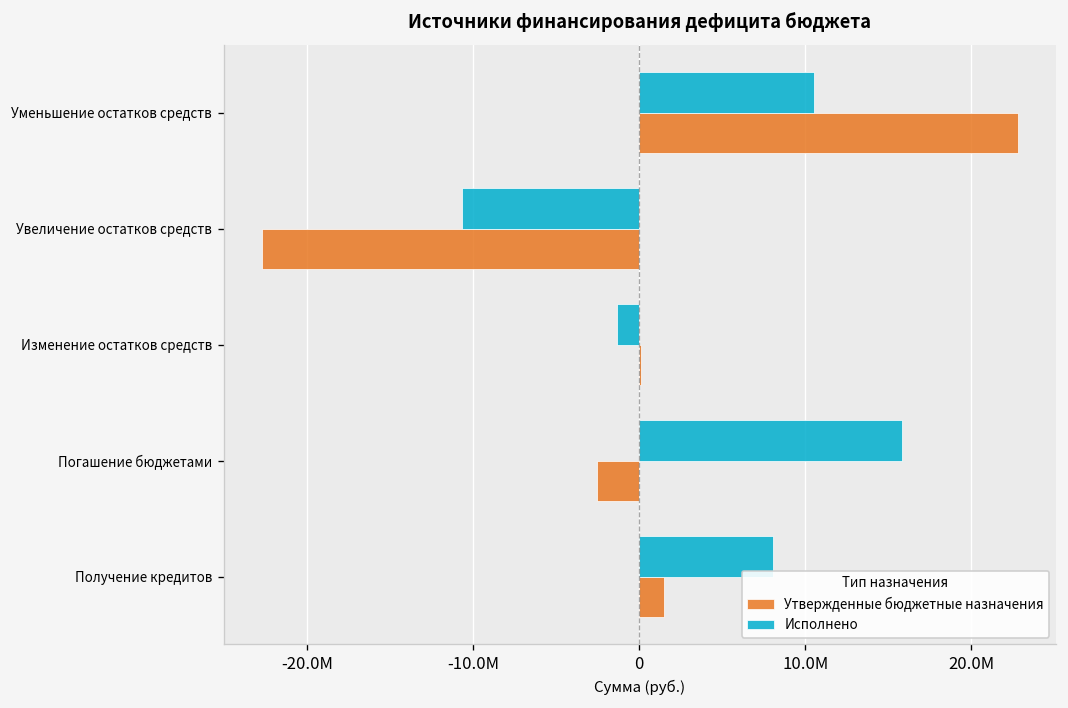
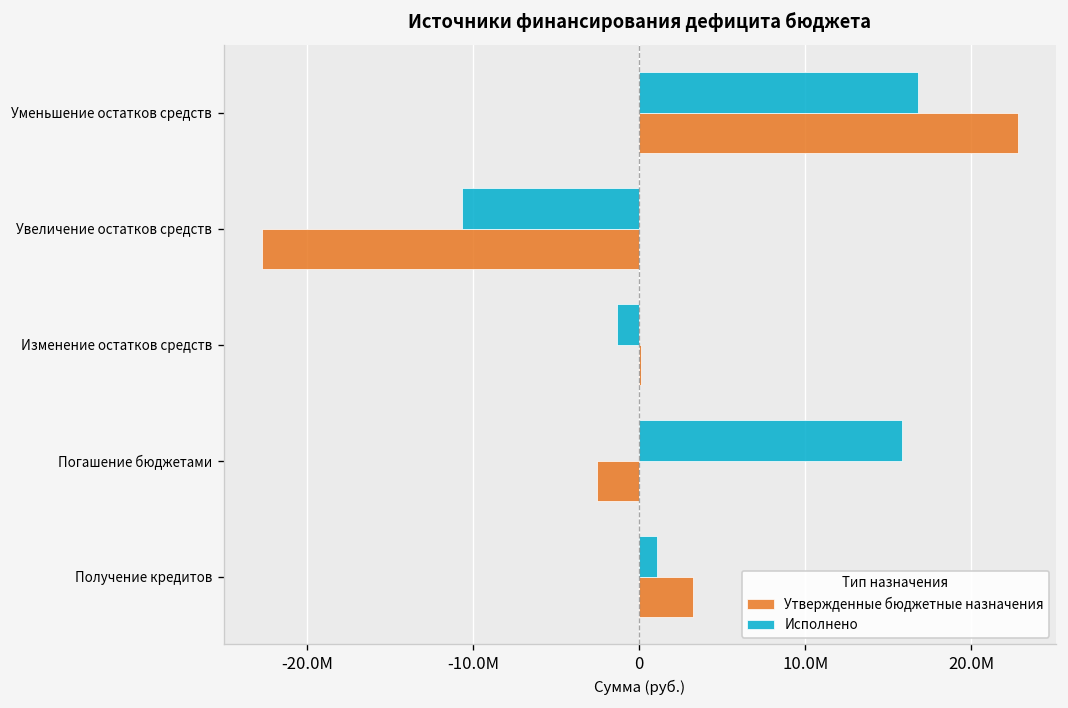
  {
    "Утвержденные бюджетные назначения": {
      "Уменьшение остатков средств": 22800000,
      "Увеличение остатков средств": -22700000,
      "Погашение бюджетами": -2600000,
-     "Получение кредитов": 1500000
+     "Получение кредитов": 3200000
    },
    "Исполнено": {
-     "Уменьшение остатков средств": 10600000,
+     "Уменьшение остатков средств": 16800000,
      "Увеличение остатков средств": -10700000,
      "Изменение остатков средств": -1300000,
      "Погашение бюджетами": 15800000,
-     "Получение кредитов": 8000000
+     "Получение кредитов": 1100000
    }
  }
